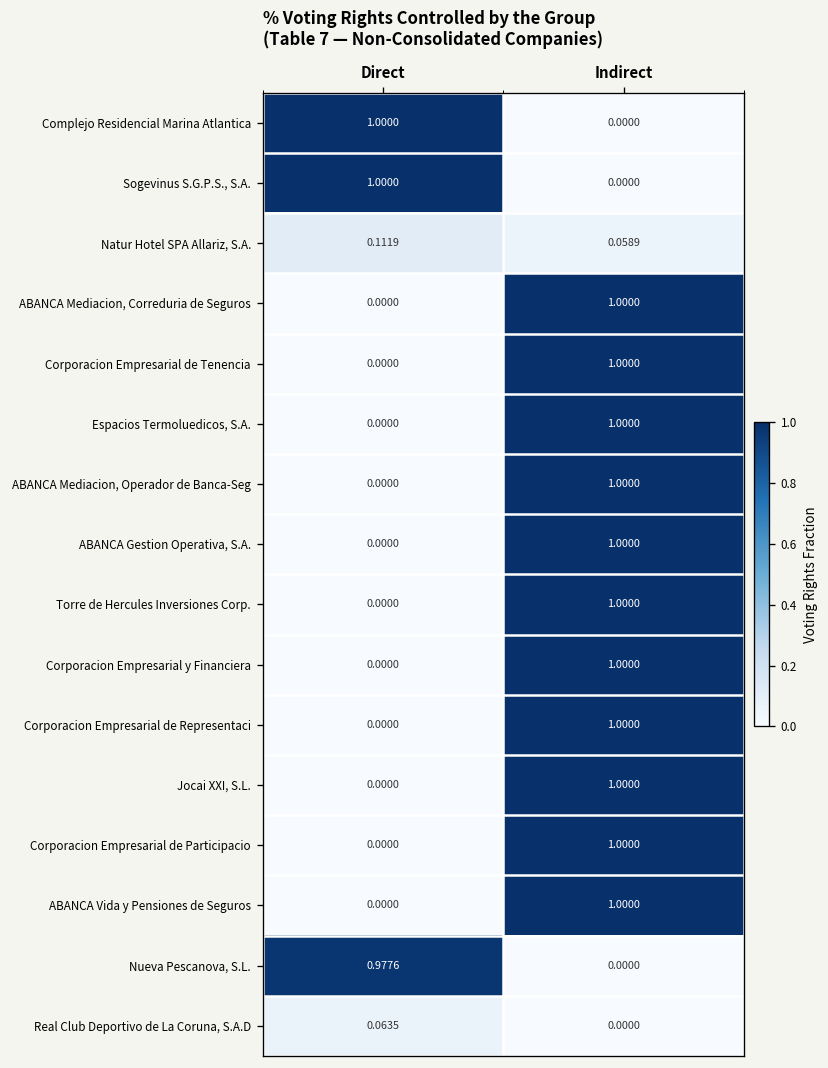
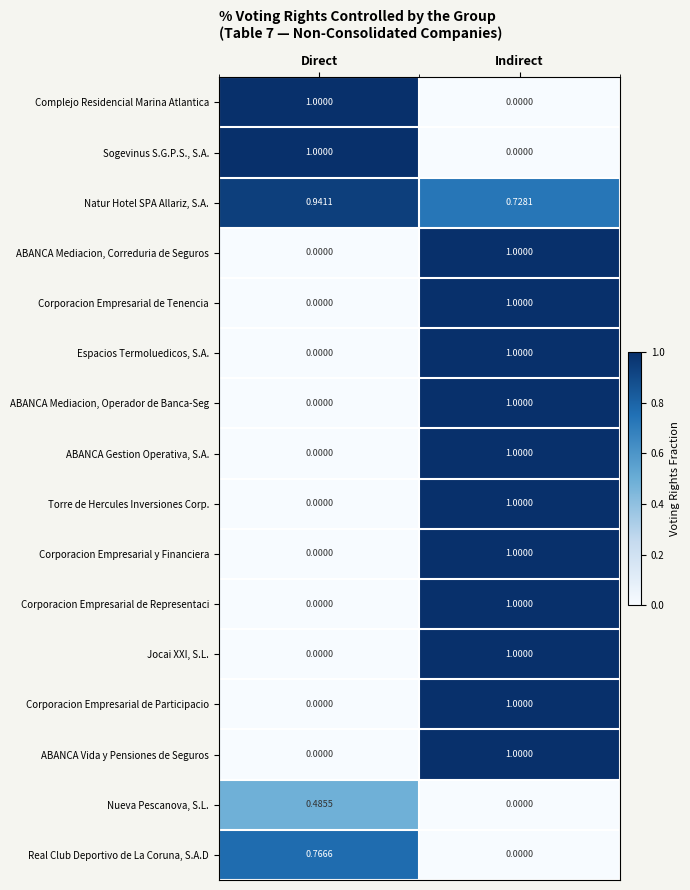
  {
    "Complejo Residencial Marina Atlantica": {
      "Direct": 1.0000,
      "Indirect": 0.0000
    },
    "Sogevinus S.G.P.S., S.A.": {
      "Direct": 1.0000,
      "Indirect": 0.0000
    },
    "Natur Hotel SPA Allariz, S.A.": {
-     "Direct": 0.1119,
-     "Indirect": 0.0589
+     "Direct": 0.9411,
+     "Indirect": 0.7281
    },
    "ABANCA Mediacion, Correduria de Seguros": {
      "Direct": 0.0000,
      "Indirect": 1.0000
    },
    "Corporacion Empresarial de Tenencia": {
      "Direct": 0.0000,
      "Indirect": 1.0000
    },
    "Espacios Termoluedicos, S.A.": {
      "Direct": 0.0000,
      "Indirect": 1.0000
    },
    "ABANCA Mediacion, Operador de Banca-Seg": {
      "Direct": 0.0000,
      "Indirect": 1.0000
    },
    "ABANCA Gestion Operativa, S.A.": {
      "Direct": 0.0000,
      "Indirect": 1.0000
    },
    "Torre de Hercules Inversiones Corp.": {
      "Direct": 0.0000,
      "Indirect": 1.0000
    },
    "Corporacion Empresarial y Financiera": {
      "Direct": 0.0000,
      "Indirect": 1.0000
    },
    "Corporacion Empresarial de Representaci": {
      "Direct": 0.0000,
      "Indirect": 1.0000
    },
    "Jocai XXI, S.L.": {
      "Direct": 0.0000,
      "Indirect": 1.0000
    },
    "Corporacion Empresarial de Participacio": {
      "Direct": 0.0000,
      "Indirect": 1.0000
    },
    "ABANCA Vida y Pensiones de Seguros": {
      "Direct": 0.0000,
      "Indirect": 1.0000
    },
    "Nueva Pescanova, S.L.": {
-     "Direct": 0.9776,
+     "Direct": 0.4855,
      "Indirect": 0.0000
    },
    "Real Club Deportivo de La Coruna, S.A.D": {
-     "Direct": 0.0635,
+     "Direct": 0.7666,
      "Indirect": 0.0000
    }
  }
